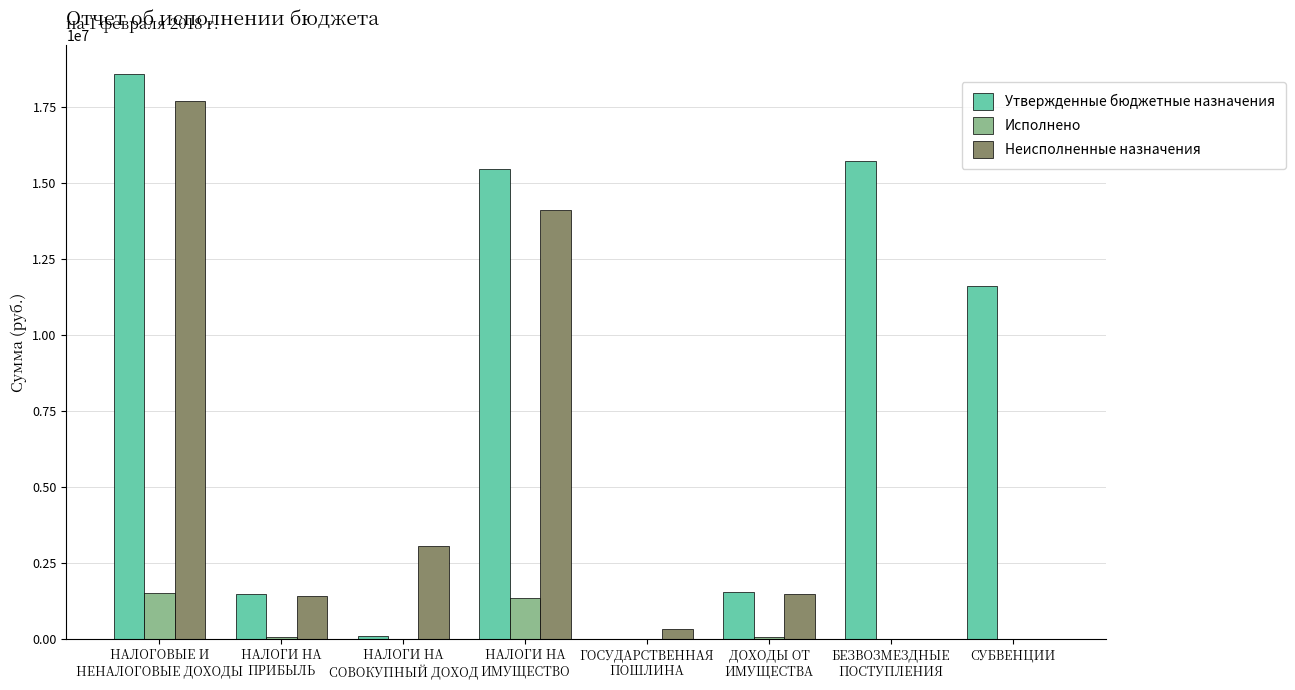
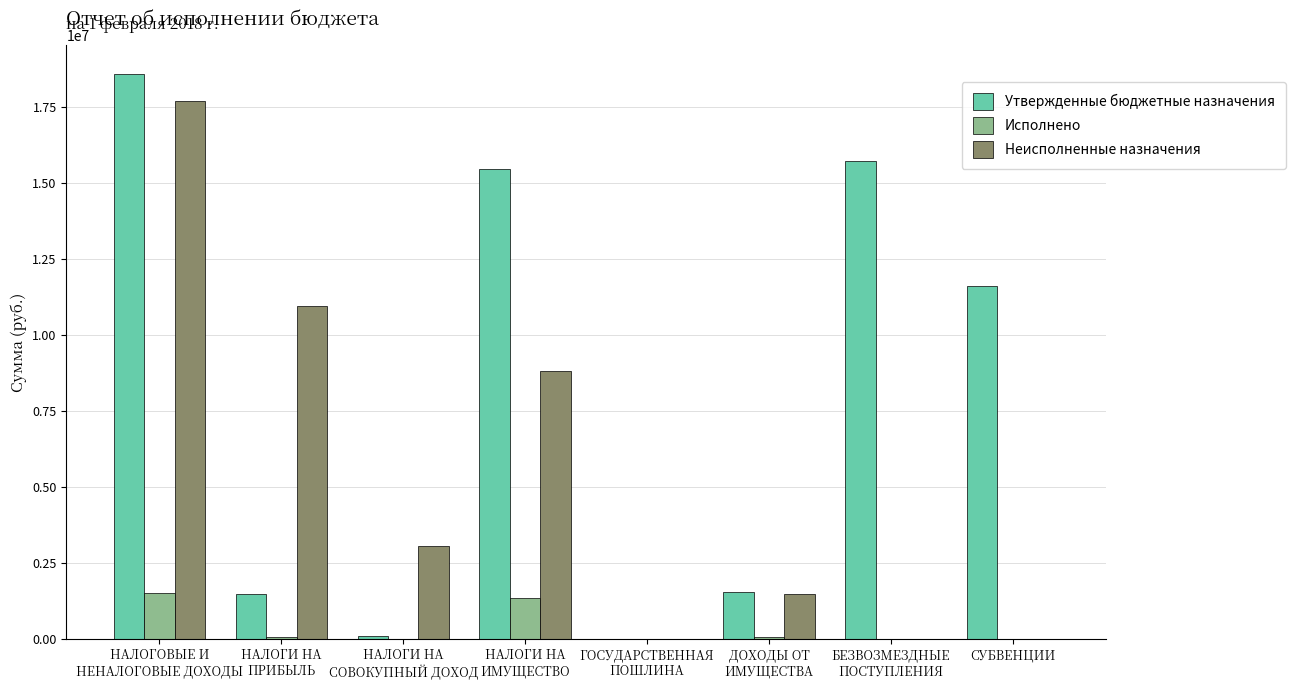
  {
    "Неисполненные назначения": {
      "НАЛОГОВЫЕ И НЕНАЛОГОВЫЕ ДОХОДЫ": 17700000,
-     "НАЛОГИ НА ПРИБЫЛЬ": 1400000,
+     "НАЛОГИ НА ПРИБЫЛЬ": 10900000,
      "НАЛОГИ НА СОВОКУПНЫЙ ДОХОД": 3100000,
-     "НАЛОГИ НА ИМУЩЕСТВО": 14100000,
-     "ГОСУДАРСТВЕННАЯ ПОШЛИНА": 300000,
+     "НАЛОГИ НА ИМУЩЕСТВО": 8800000,
+     "ГОСУДАРСТВЕННАЯ ПОШЛИНА": 0,
      "ДОХОДЫ ОТ ИМУЩЕСТВА": 1500000,
      "БЕЗВОЗМЕЗДНЫЕ ПОСТУПЛЕНИЯ": 0,
      "СУБВЕНЦИИ": 0
    }
  }
